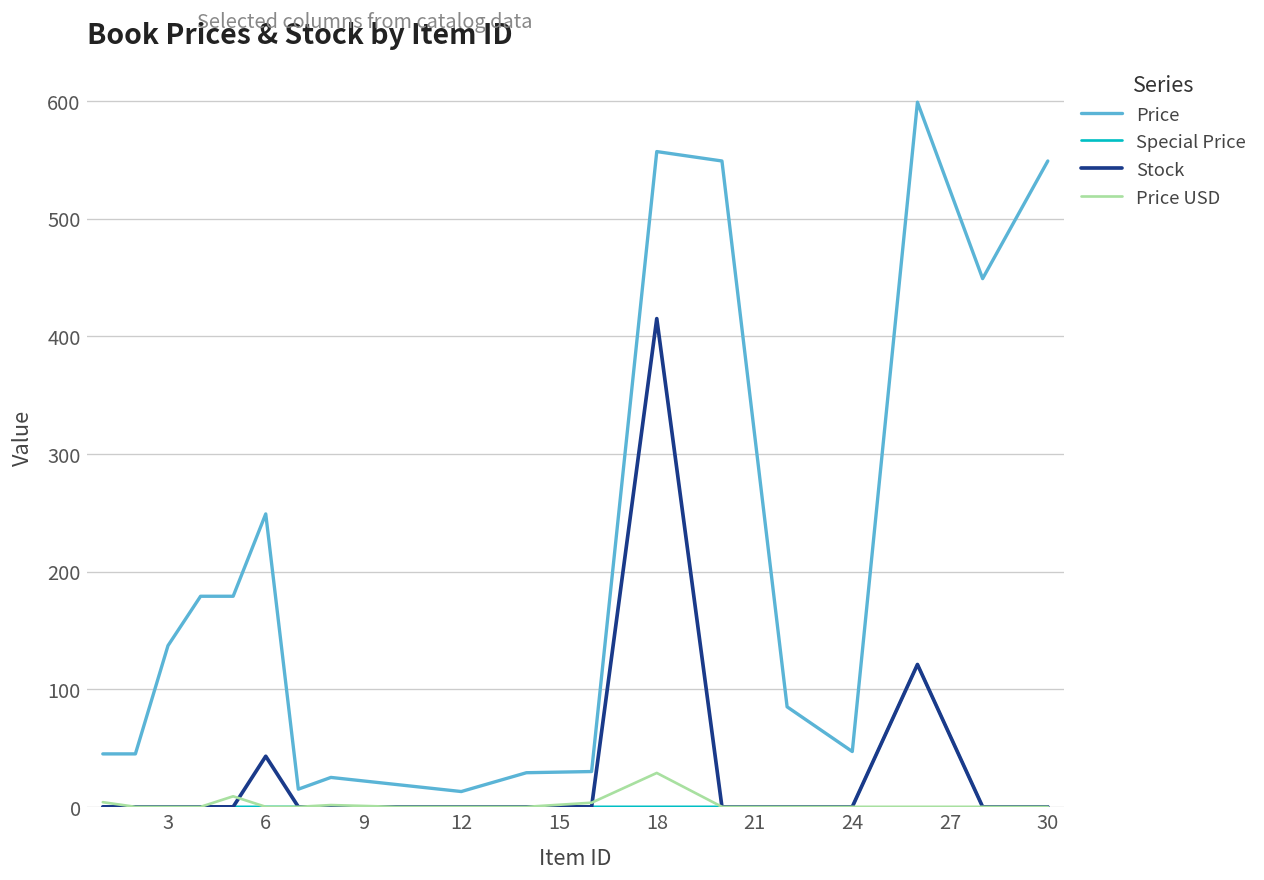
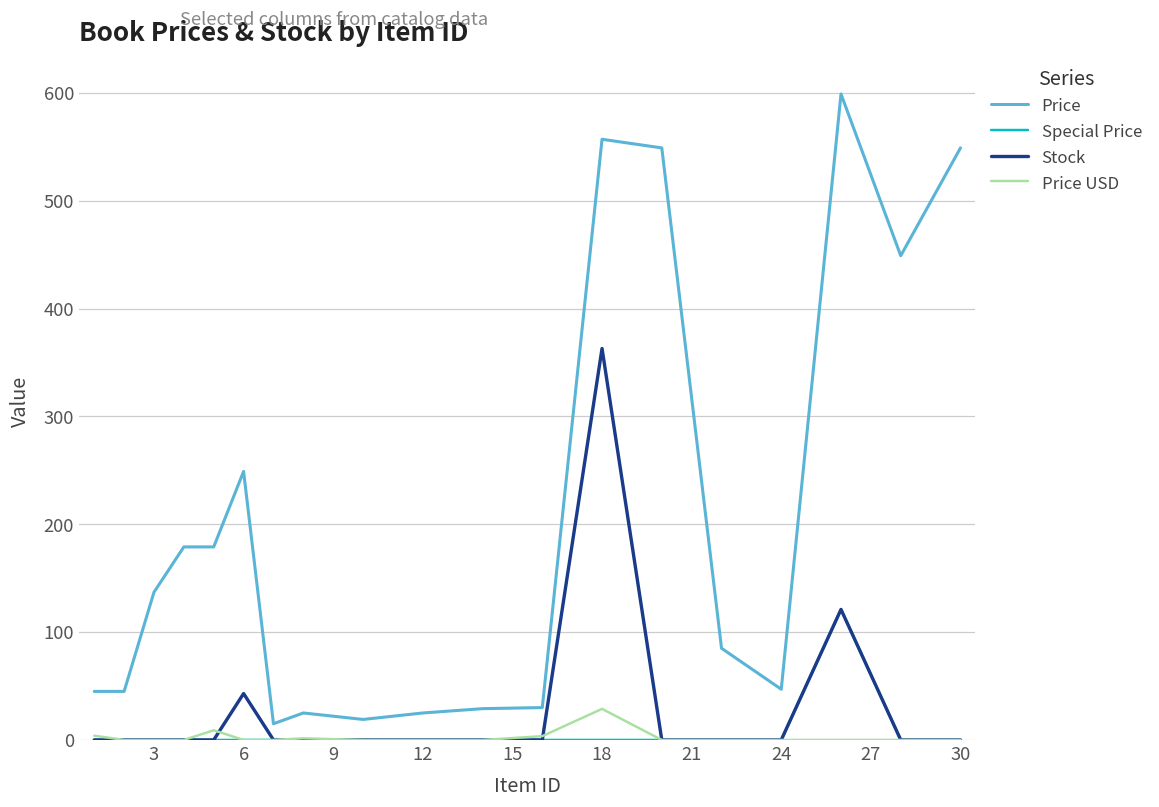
  {
    "Price": {
      "3": 140,
      "6": 250,
-     "12": 10,
+     "12": 30,
      "18": 560,
      "24": 50,
      "30": 550
    },
    "Special Price": {
      "18": 0
    },
    "Stock": {
      "6": 40,
-     "18": 420
+     "18": 360
    },
    "Price USD": {
      "18": 30
    }
  }
